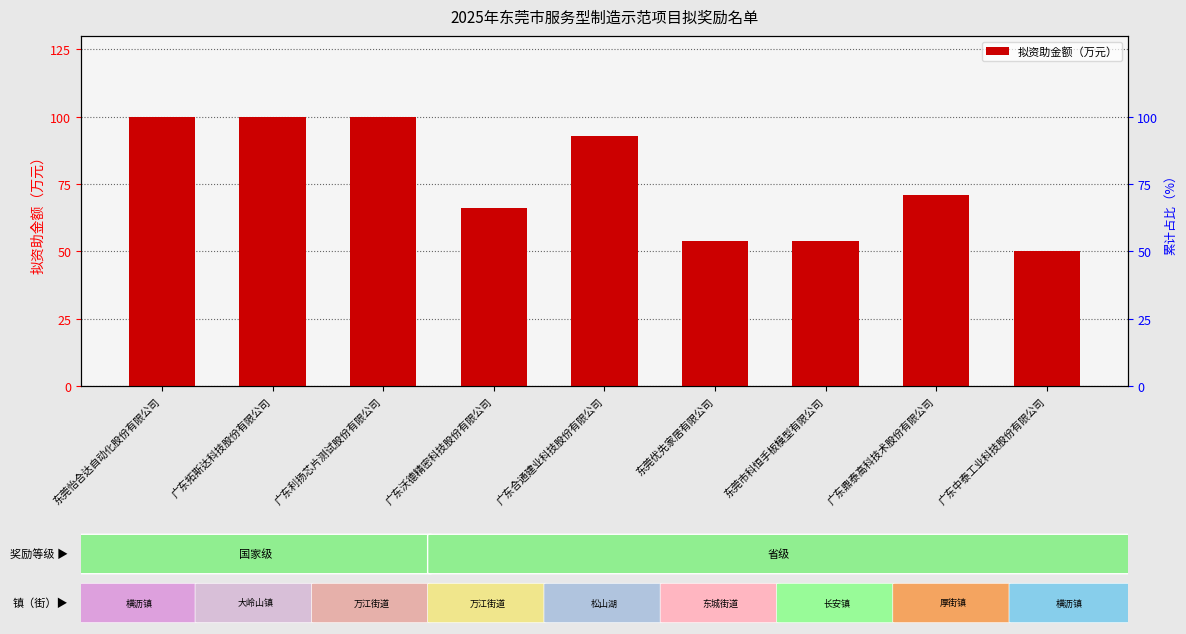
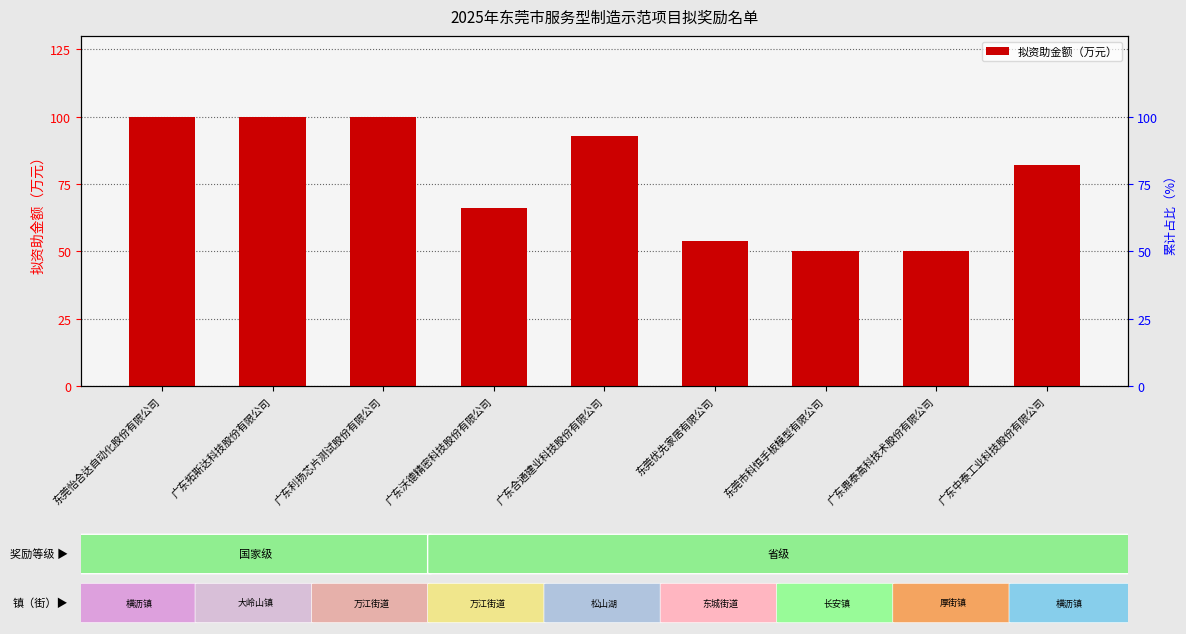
  {
    "东莞怡合达自动化股份有限公司": 100,
    "广东拓斯达科技股份有限公司": 100,
    "广东利扬芯片测试股份有限公司": 100,
    "广东沃德精密科技股份有限公司": 66,
    "广东合通建业科技股份有限公司": 93,
    "东莞优先家居有限公司": 54,
-   "东莞市科恒手板模型有限公司": 54,
-   "广东鼎泰高科技术股份有限公司": 71,
-   "广东中泰工业科技股份有限公司": 50
+   "东莞市科恒手板模型有限公司": 50,
+   "广东鼎泰高科技术股份有限公司": 50,
+   "广东中泰工业科技股份有限公司": 82
  }
